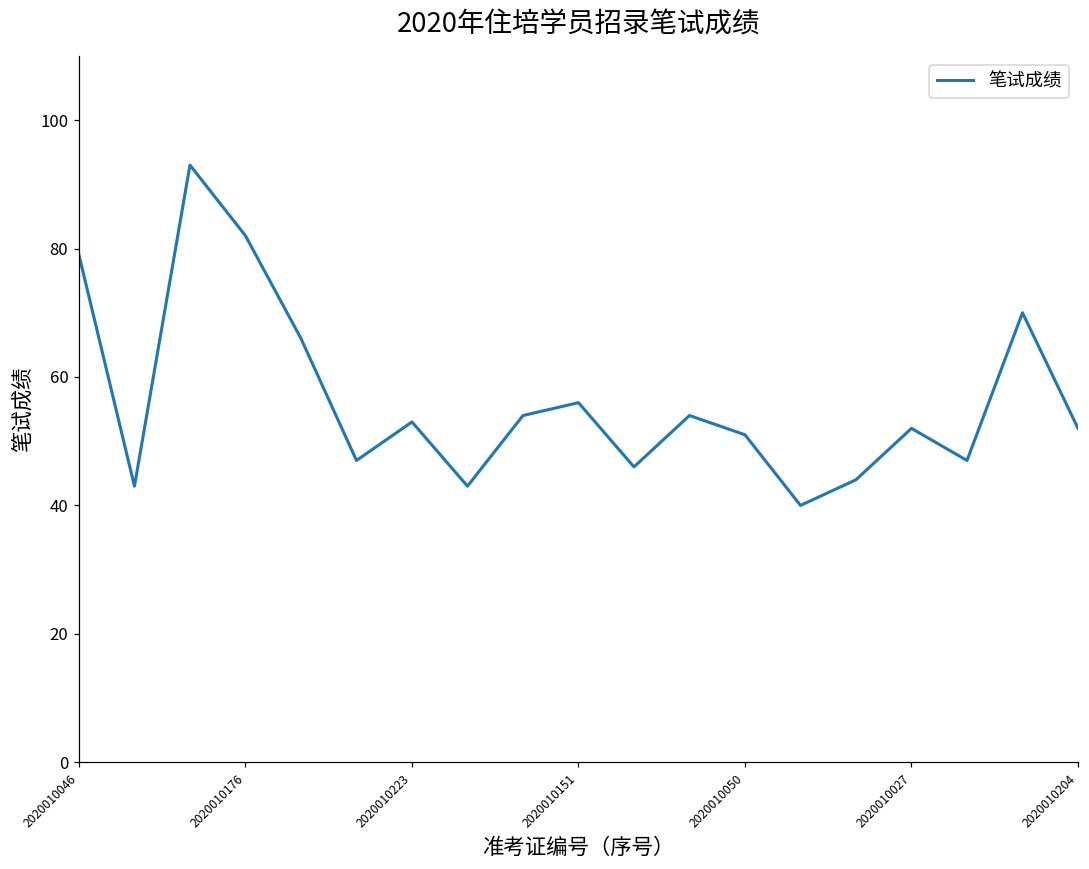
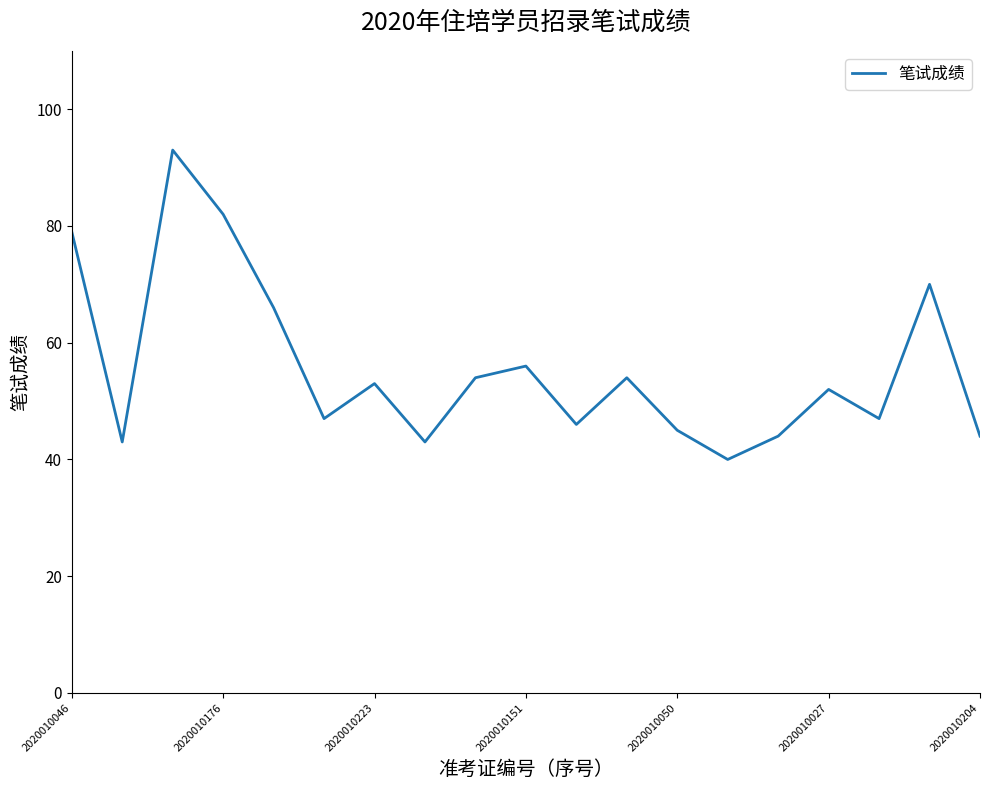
  {
    "2020010046": 79,
    "2020010176": 82,
    "2020010223": 53,
    "2020010151": 56,
-   "2020010050": 51,
+   "2020010050": 45,
    "2020010027": 52,
-   "2020010204": 52
+   "2020010204": 44
  }
